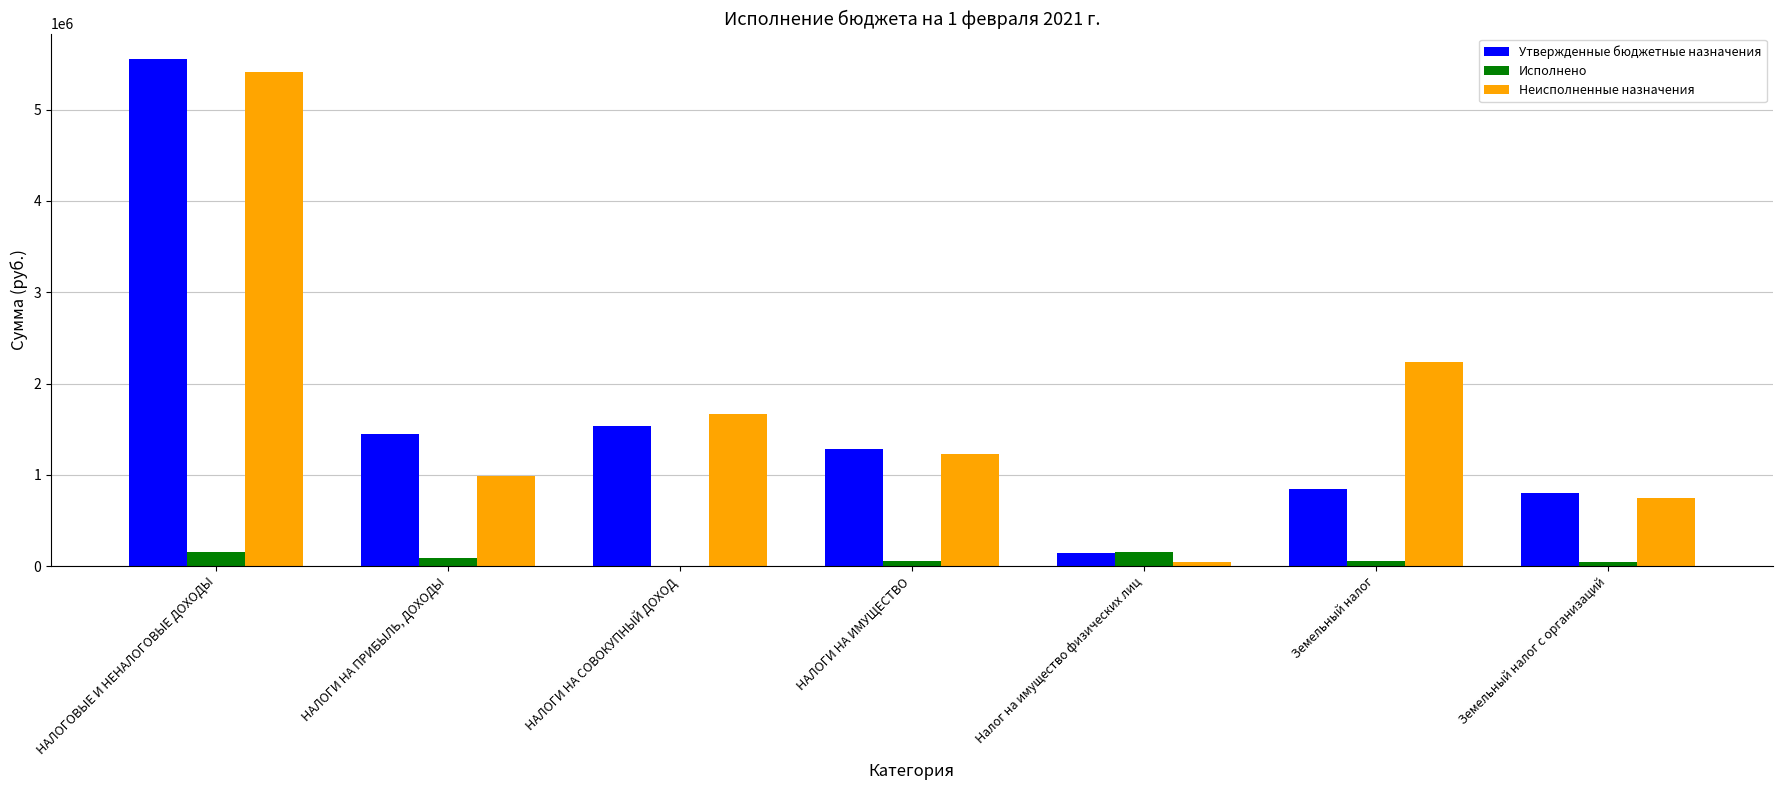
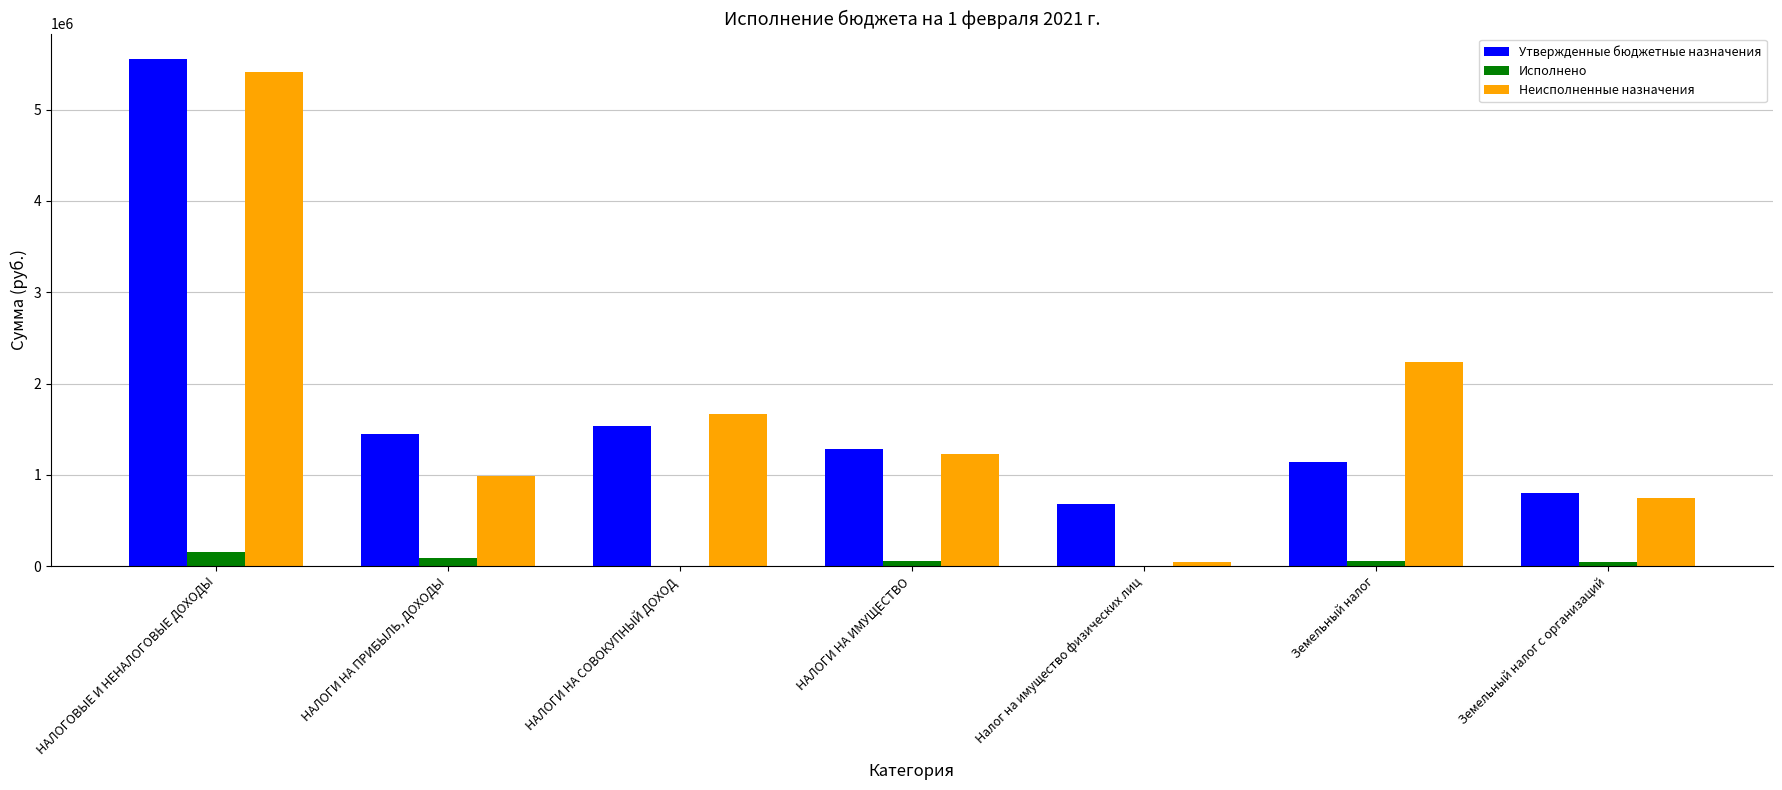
  {
    "Утвержденные бюджетные назначения": {
      "НАЛОГОВЫЕ И НЕНАЛОГОВЫЕ ДОХОДЫ": 5600000,
      "НАЛОГИ НА ПРИБЫЛЬ, ДОХОДЫ": 1500000,
      "НАЛОГИ НА СОВОКУПНЫЙ ДОХОД": 1500000,
      "НАЛОГИ НА ИМУЩЕСТВО": 1300000,
-     "Налог на имущество физических лиц": 100000,
-     "Земельный налог": 800000,
+     "Налог на имущество физических лиц": 700000,
+     "Земельный налог": 1100000,
      "Земельный налог с организаций": 800000
    },
    "Исполнено": {
      "НАЛОГОВЫЕ И НЕНАЛОГОВЫЕ ДОХОДЫ": 100000,
      "НАЛОГИ НА ПРИБЫЛЬ, ДОХОДЫ": 100000,
      "НАЛОГИ НА ИМУЩЕСТВО": 100000,
-     "Налог на имущество физических лиц": 200000,
+     "Налог на имущество физических лиц": 0,
      "Земельный налог": 100000,
      "Земельный налог с организаций": 0
    },
    "Неисполненные назначения": {
      "НАЛОГОВЫЕ И НЕНАЛОГОВЫЕ ДОХОДЫ": 5400000,
      "НАЛОГИ НА ПРИБЫЛЬ, ДОХОДЫ": 1000000,
      "НАЛОГИ НА СОВОКУПНЫЙ ДОХОД": 1700000,
      "НАЛОГИ НА ИМУЩЕСТВО": 1200000,
      "Налог на имущество физических лиц": 0,
      "Земельный налог": 2200000,
      "Земельный налог с организаций": 700000
    }
  }
